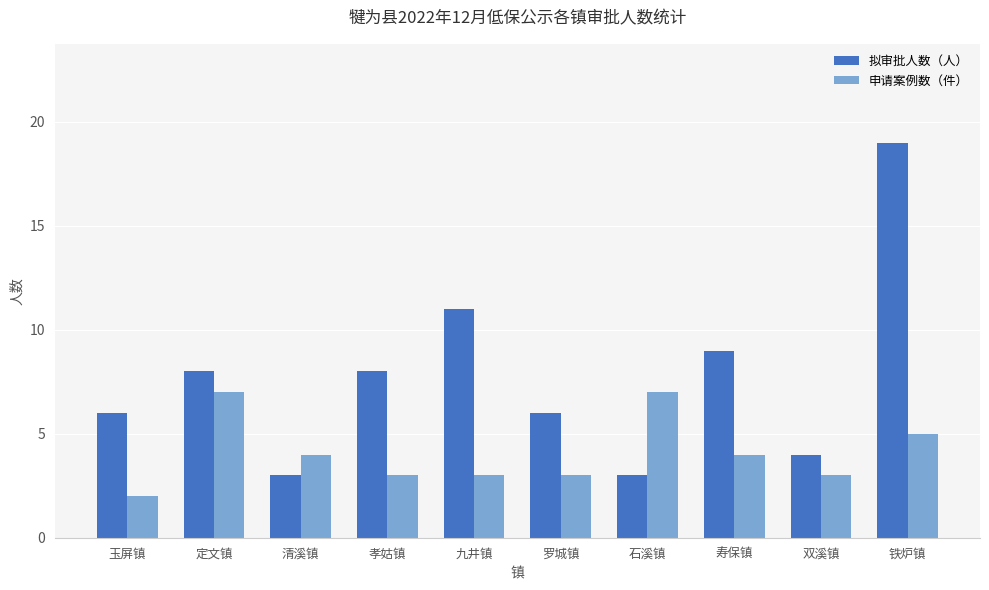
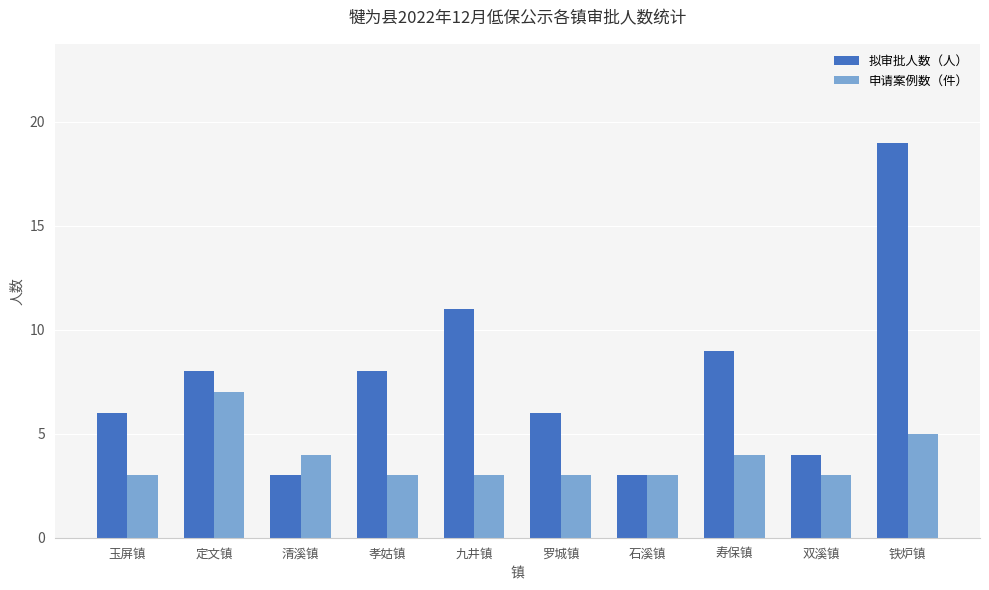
  {
    "拟审批人数（人）": {
      "玉屏镇": 6,
      "定文镇": 8,
      "清溪镇": 3,
      "孝姑镇": 8,
      "九井镇": 11,
      "罗城镇": 6,
      "石溪镇": 3,
      "寿保镇": 9,
      "双溪镇": 4,
      "铁炉镇": 19
    },
    "申请案例数（件）": {
-     "玉屏镇": 2,
+     "玉屏镇": 3,
      "定文镇": 7,
      "清溪镇": 4,
      "孝姑镇": 3,
      "九井镇": 3,
      "罗城镇": 3,
-     "石溪镇": 7,
+     "石溪镇": 3,
      "寿保镇": 4,
      "双溪镇": 3,
      "铁炉镇": 5
    }
  }
